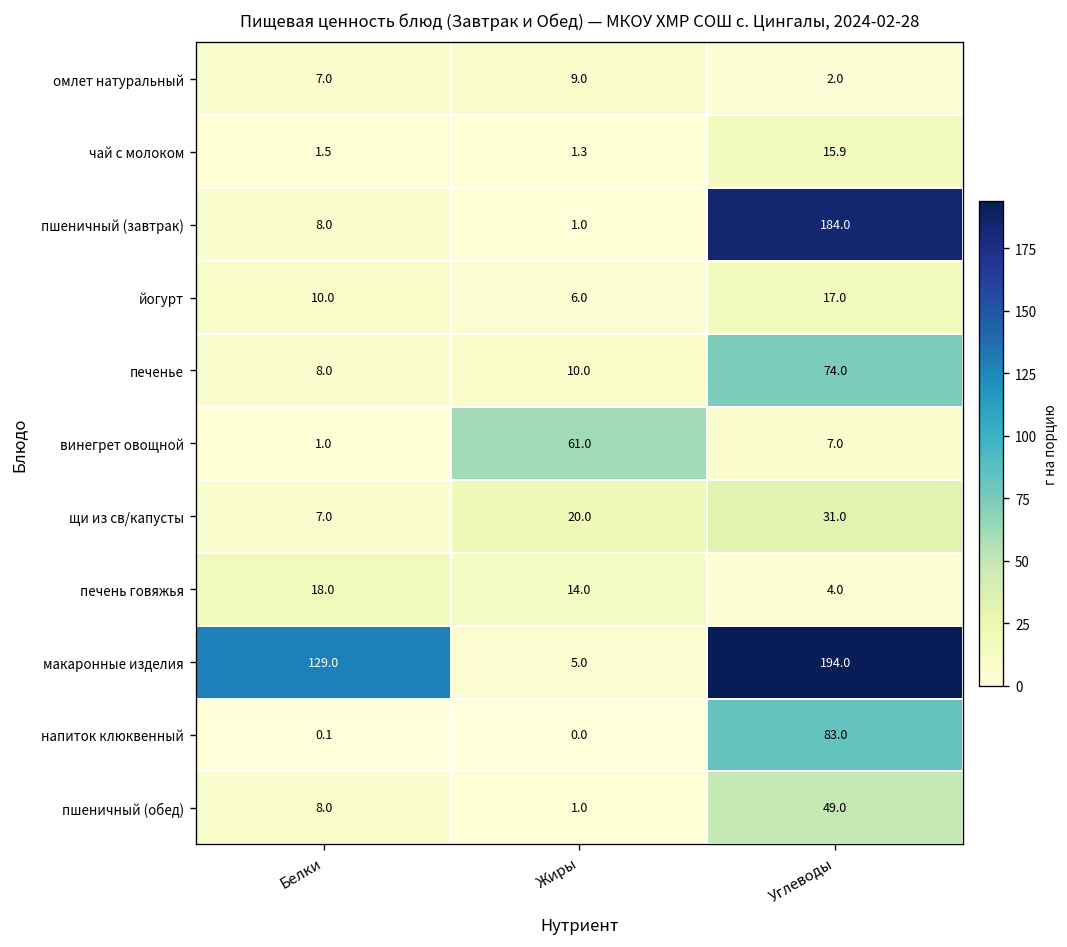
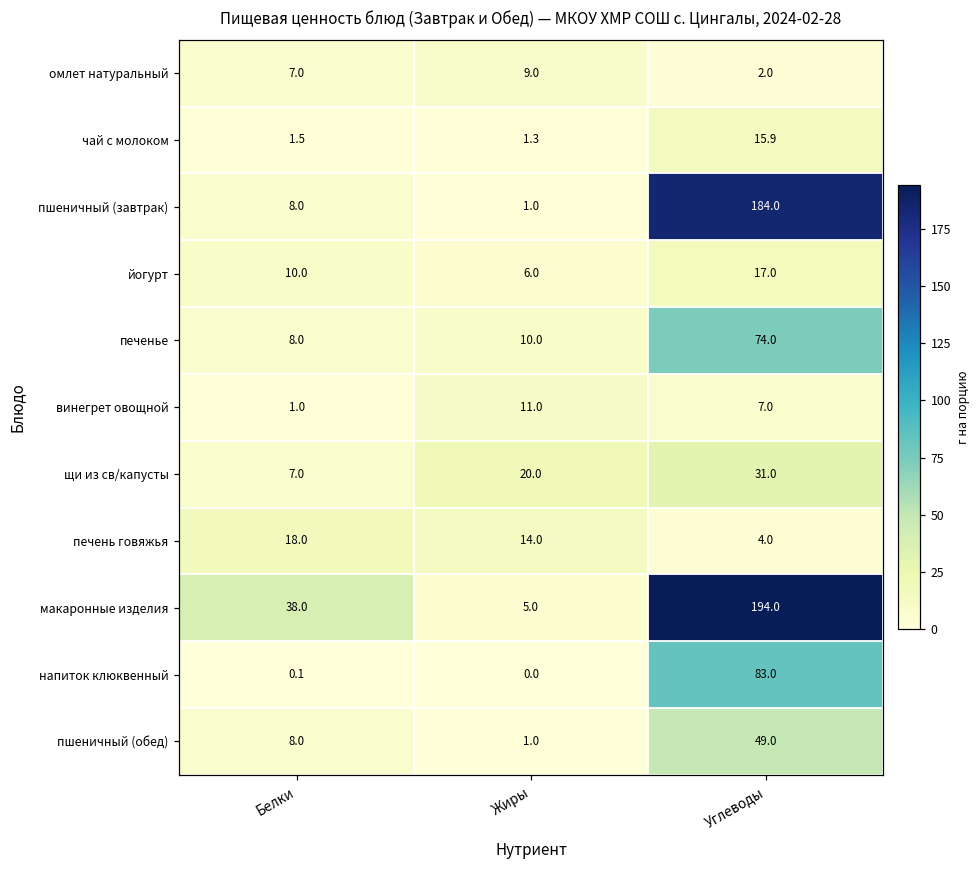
  {
    "омлет натуральный": {
      "Белки": 7.0,
      "Жиры": 9.0,
      "Углеводы": 2.0
    },
    "чай с молоком": {
      "Белки": 1.5,
      "Жиры": 1.3,
      "Углеводы": 15.9
    },
    "пшеничный (завтрак)": {
      "Белки": 8.0,
      "Жиры": 1.0,
      "Углеводы": 184.0
    },
    "йогурт": {
      "Белки": 10.0,
      "Жиры": 6.0,
      "Углеводы": 17.0
    },
    "печенье": {
      "Белки": 8.0,
      "Жиры": 10.0,
      "Углеводы": 74.0
    },
    "винегрет овощной": {
      "Белки": 1.0,
-     "Жиры": 61.0,
+     "Жиры": 11.0,
      "Углеводы": 7.0
    },
    "щи из св/капусты": {
      "Белки": 7.0,
      "Жиры": 20.0,
      "Углеводы": 31.0
    },
    "печень говяжья": {
      "Белки": 18.0,
      "Жиры": 14.0,
      "Углеводы": 4.0
    },
    "макаронные изделия": {
-     "Белки": 129.0,
+     "Белки": 38.0,
      "Жиры": 5.0,
      "Углеводы": 194.0
    },
    "напиток клюквенный": {
      "Белки": 0.1,
      "Жиры": 0.0,
      "Углеводы": 83.0
    },
    "пшеничный (обед)": {
      "Белки": 8.0,
      "Жиры": 1.0,
      "Углеводы": 49.0
    }
  }
